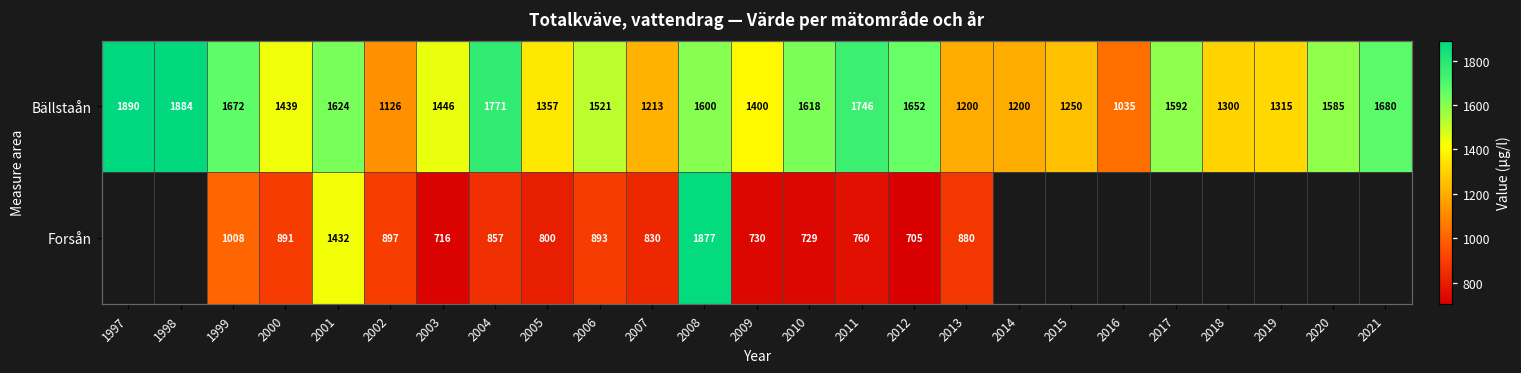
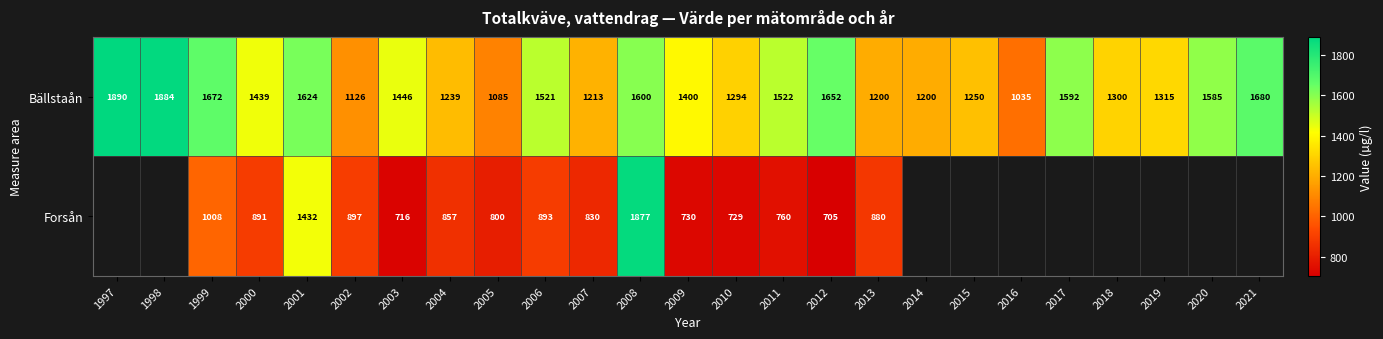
  {
    "Bällstaån": {
      "1997": 1890,
      "1998": 1884,
      "1999": 1672,
      "2000": 1439,
      "2001": 1624,
      "2002": 1126,
      "2003": 1446,
-     "2004": 1771,
-     "2005": 1357,
+     "2004": 1239,
+     "2005": 1085,
      "2006": 1521,
      "2007": 1213,
      "2008": 1600,
      "2009": 1400,
-     "2010": 1618,
-     "2011": 1746,
+     "2010": 1294,
+     "2011": 1522,
      "2012": 1652,
      "2013": 1200,
      "2014": 1200,
      "2015": 1250,
      "2016": 1035,
      "2017": 1592,
      "2018": 1300,
      "2019": 1315,
      "2020": 1585,
      "2021": 1680
    },
    "Forsån": {
      "1999": 1008,
      "2000": 891,
      "2001": 1432,
      "2002": 897,
      "2003": 716,
      "2004": 857,
      "2005": 800,
      "2006": 893,
      "2007": 830,
      "2008": 1877,
      "2009": 730,
      "2010": 729,
      "2011": 760,
      "2012": 705,
      "2013": 880
    }
  }
